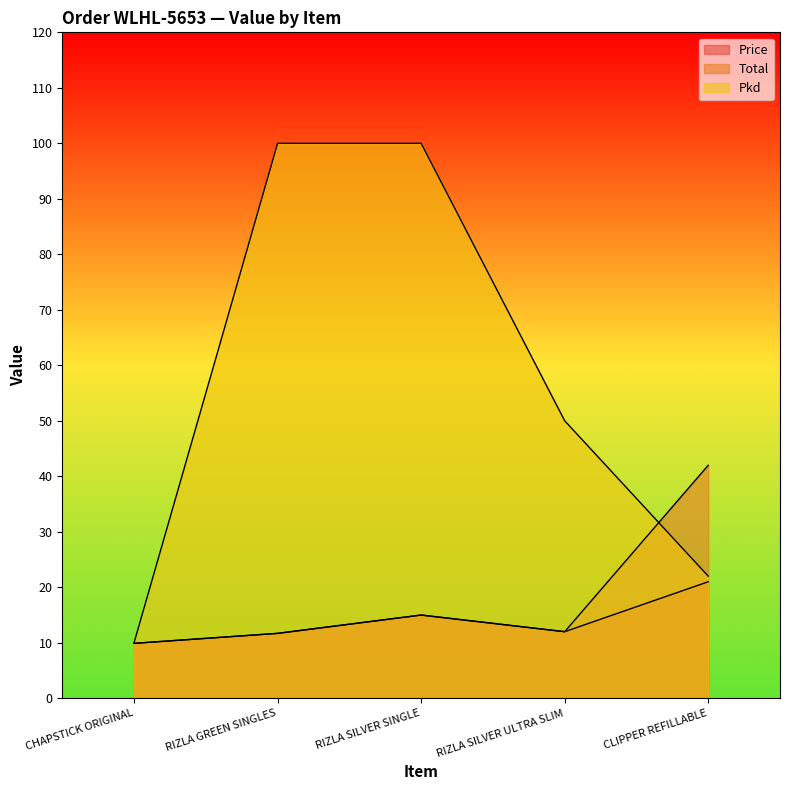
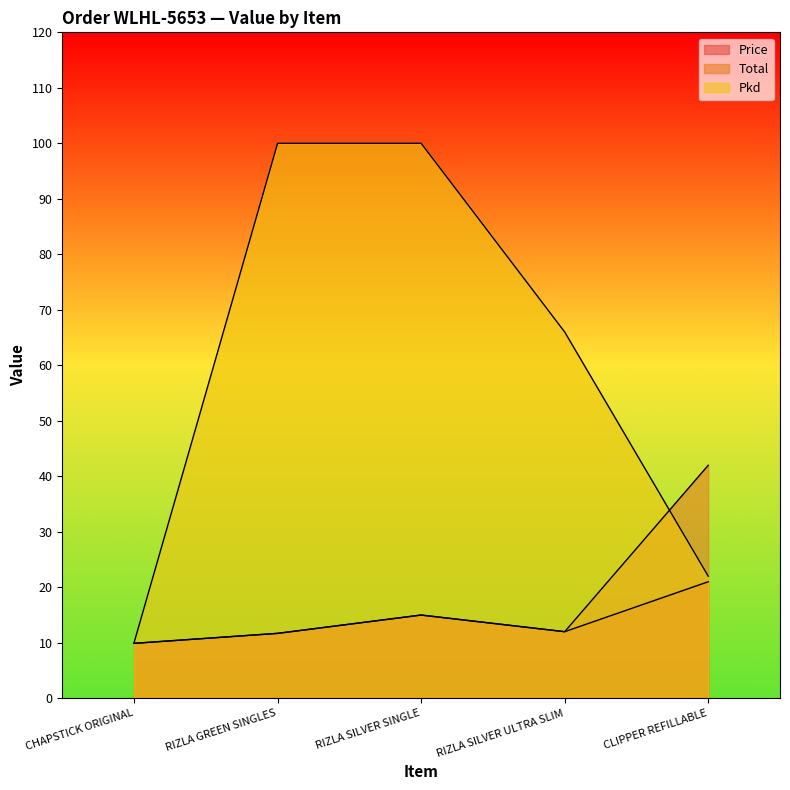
  {
    "Pkd": {
      "RIZLA GREEN SINGLES": 100,
      "RIZLA SILVER SINGLE": 100,
-     "RIZLA SILVER ULTRA SLIM": 50,
+     "RIZLA SILVER ULTRA SLIM": 66,
      "CLIPPER REFILLABLE": 22
    }
  }
